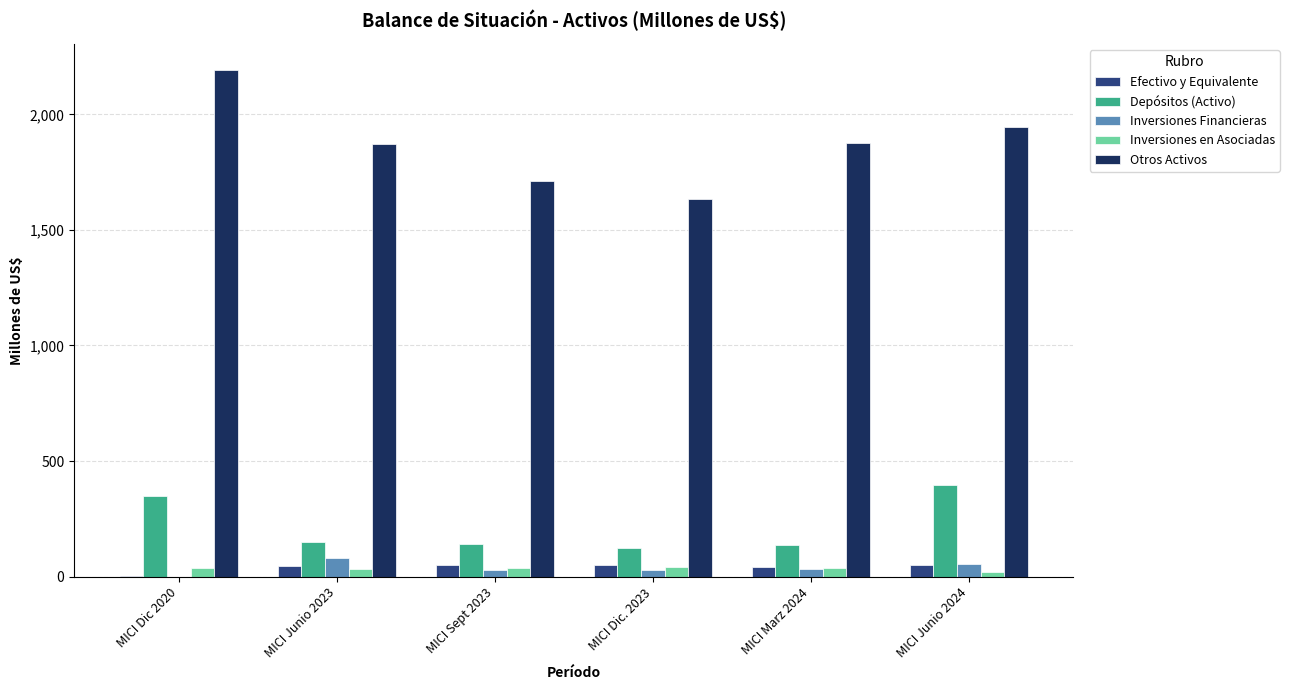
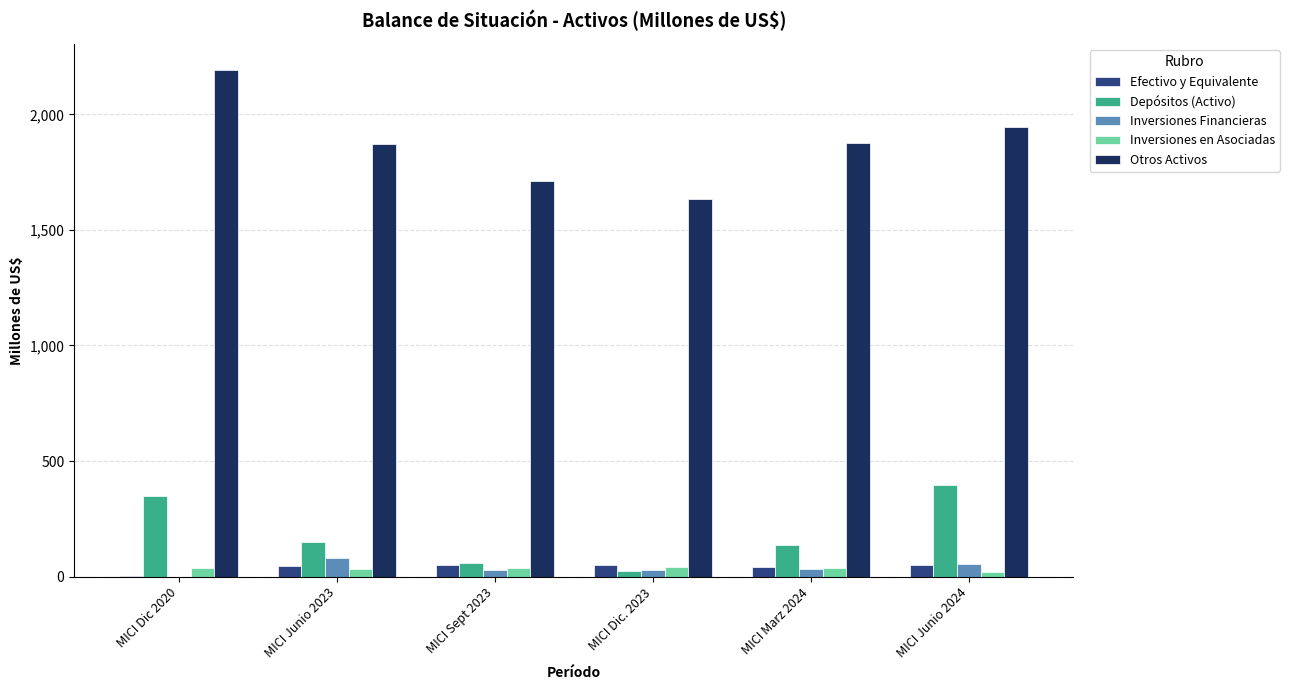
  {
    "Depósitos (Activo)": {
      "MICI Dic 2020": 350,
      "MICI Junio 2023": 150,
-     "MICI Sept 2023": 140,
-     "MICI Dic. 2023": 130,
+     "MICI Sept 2023": 60,
+     "MICI Dic. 2023": 20,
      "MICI Marz 2024": 140,
      "MICI Junio 2024": 400
    },
    "Inversiones Financieras": {
      "MICI Junio 2023": 80,
      "MICI Sept 2023": 30,
      "MICI Dic. 2023": 30,
      "MICI Marz 2024": 30,
      "MICI Junio 2024": 60
    },
    "Inversiones en Asociadas": {
      "MICI Dic 2020": 40,
      "MICI Junio 2023": 30,
      "MICI Sept 2023": 40,
      "MICI Dic. 2023": 40,
      "MICI Marz 2024": 40,
      "MICI Junio 2024": 20
    }
  }
